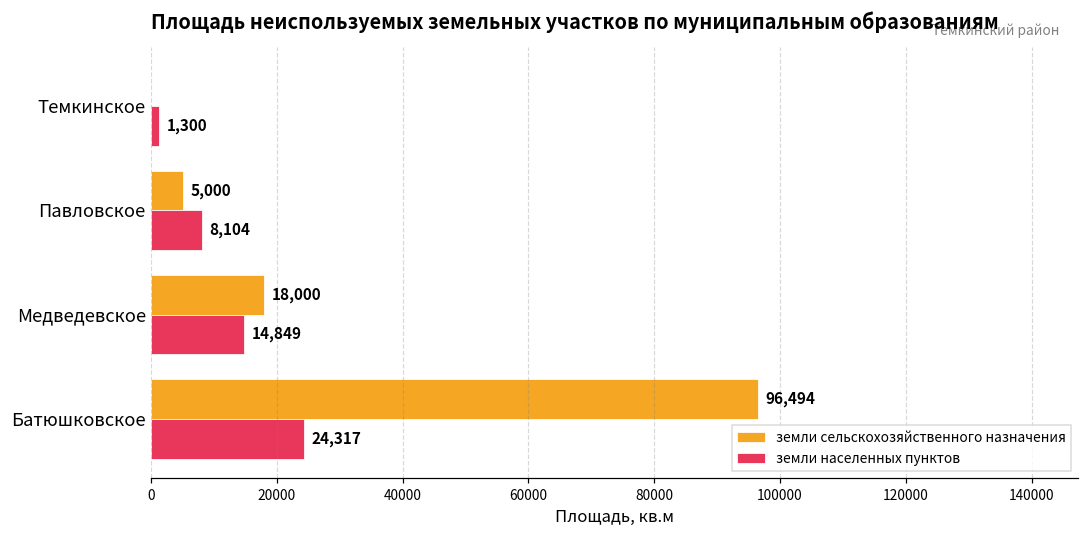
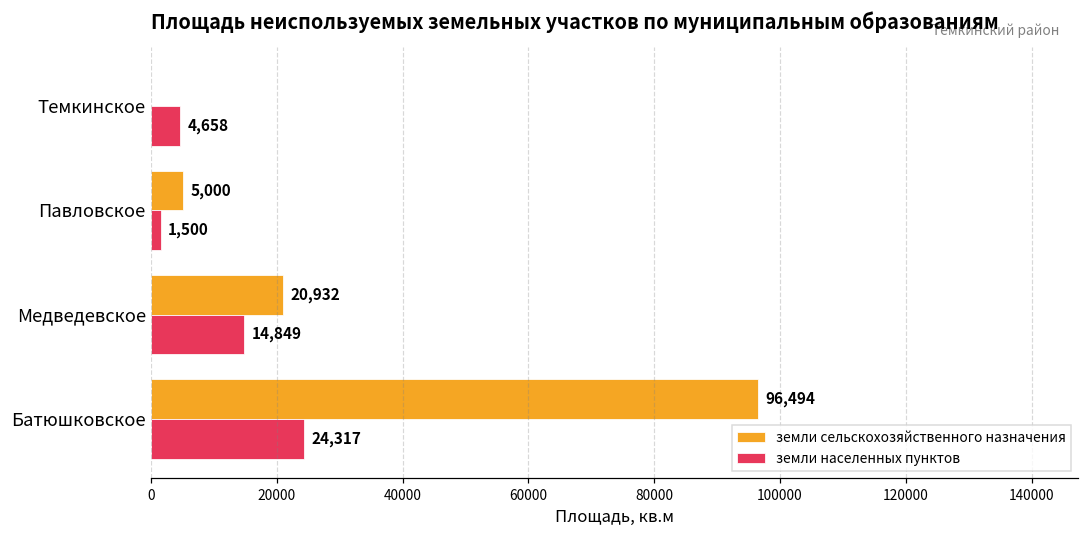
  {
    "земли сельскохозяйственного назначения": {
      "Павловское": "5,000",
-     "Медведевское": "18,000",
+     "Медведевское": "20,932",
      "Батюшковское": "96,494"
    },
    "земли населенных пунктов": {
-     "Темкинское": "1,300",
-     "Павловское": "8,104",
+     "Темкинское": "4,658",
+     "Павловское": "1,500",
      "Медведевское": "14,849",
      "Батюшковское": "24,317"
    }
  }
